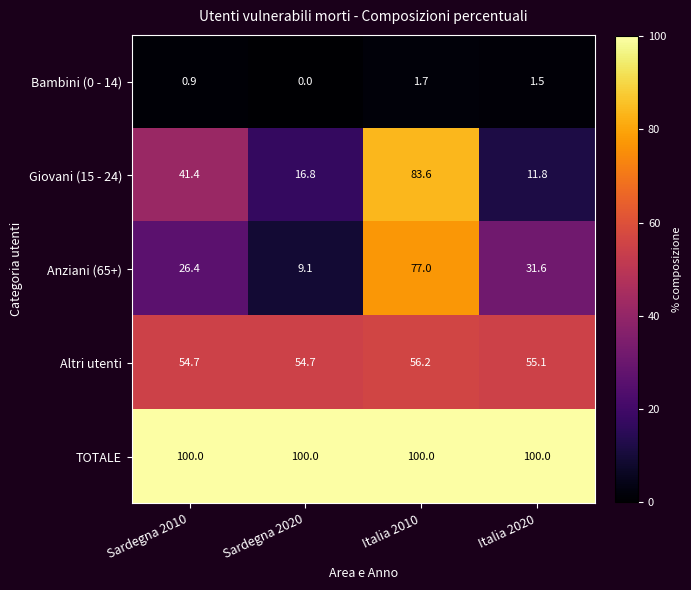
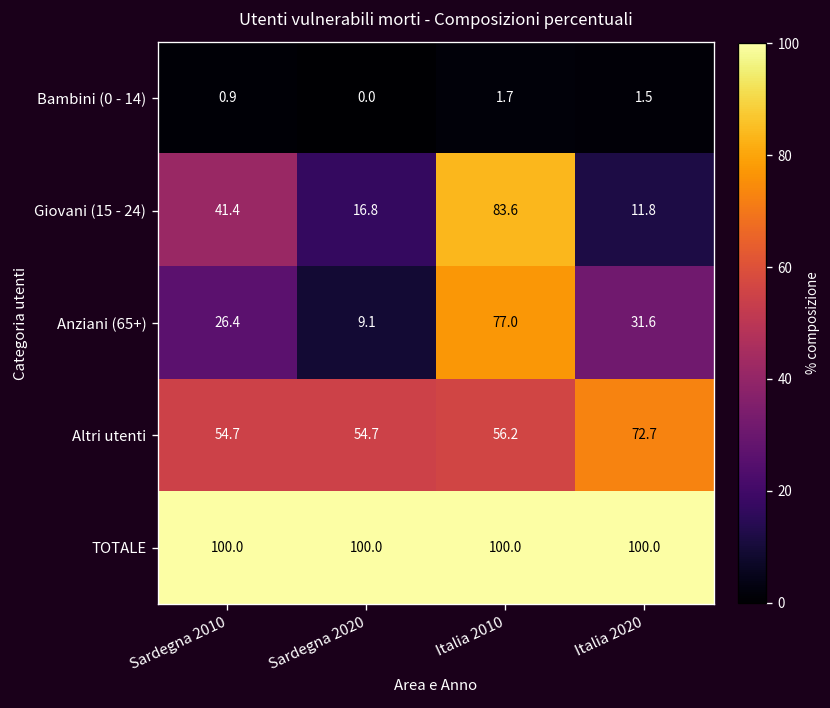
  {
    "Bambini (0 - 14)": {
      "Sardegna 2010": 0.9,
      "Sardegna 2020": 0.0,
      "Italia 2010": 1.7,
      "Italia 2020": 1.5
    },
    "Giovani (15 - 24)": {
      "Sardegna 2010": 41.4,
      "Sardegna 2020": 16.8,
      "Italia 2010": 83.6,
      "Italia 2020": 11.8
    },
    "Anziani (65+)": {
      "Sardegna 2010": 26.4,
      "Sardegna 2020": 9.1,
      "Italia 2010": 77.0,
      "Italia 2020": 31.6
    },
    "Altri utenti": {
      "Sardegna 2010": 54.7,
      "Sardegna 2020": 54.7,
      "Italia 2010": 56.2,
-     "Italia 2020": 55.1
+     "Italia 2020": 72.7
    },
    "TOTALE": {
      "Sardegna 2010": 100.0,
      "Sardegna 2020": 100.0,
      "Italia 2010": 100.0,
      "Italia 2020": 100.0
    }
  }
